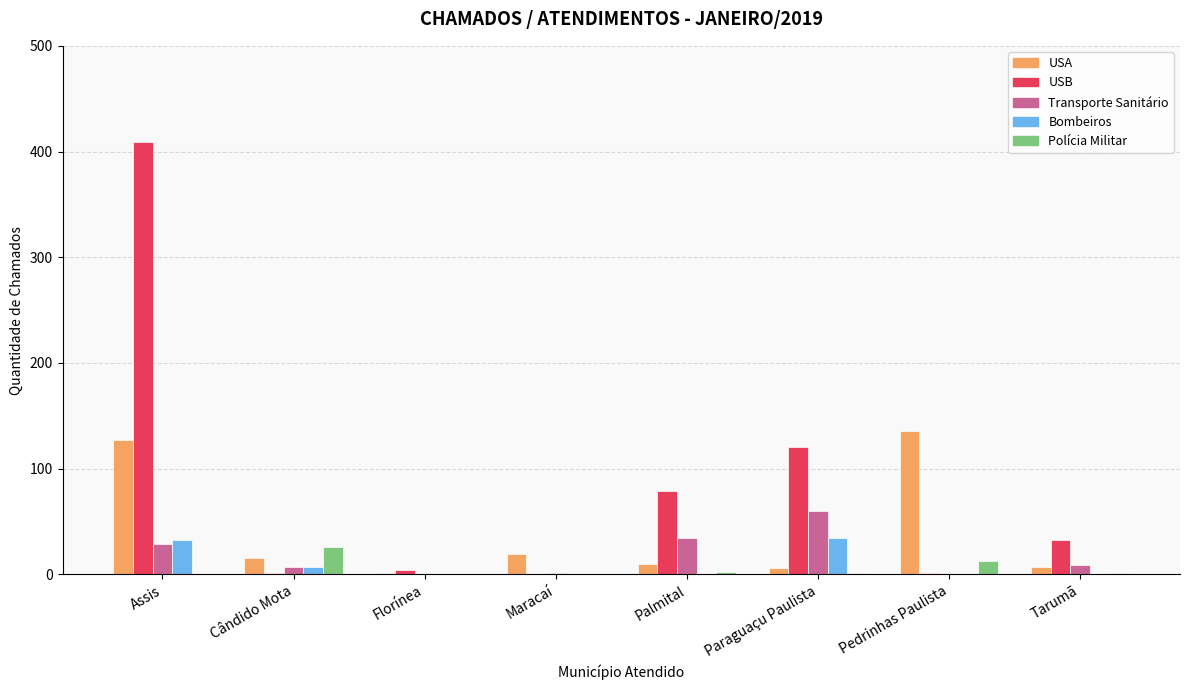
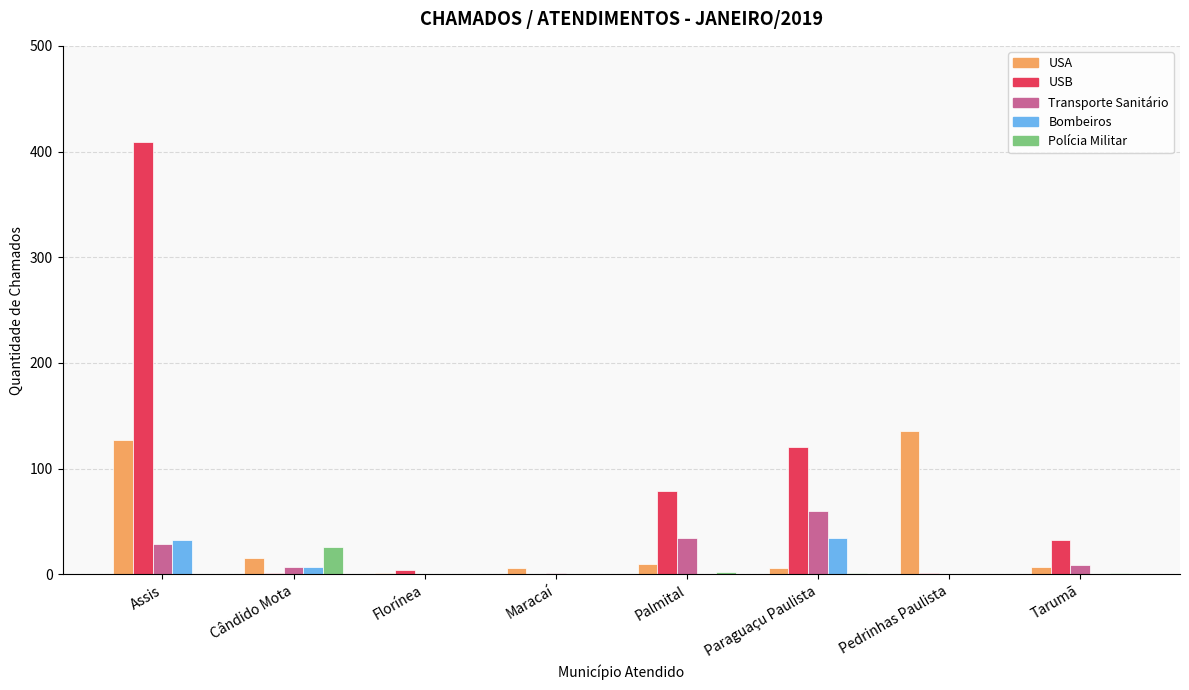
  {
    "USA": {
      "Assis": 127,
      "Cândido Mota": 16,
-     "Maracaí": 19,
+     "Maracaí": 6,
      "Palmital": 10,
      "Paraguaçu Paulista": 6,
      "Pedrinhas Paulista": 136,
      "Tarumã": 7
    },
    "USB": {
      "Assis": 409,
      "Florínea": 4,
      "Maracaí": 0,
      "Palmital": 79,
      "Paraguaçu Paulista": 121,
      "Tarumã": 33
    },
    "Transporte Sanitário": {
      "Assis": 29,
      "Cândido Mota": 7,
      "Florínea": 0,
      "Palmital": 34,
      "Paraguaçu Paulista": 60,
      "Pedrinhas Paulista": 0,
      "Tarumã": 9
    },
    "Bombeiros": {
      "Assis": 33,
      "Cândido Mota": 7,
      "Florínea": 0,
      "Maracaí": 0,
      "Palmital": 0,
      "Paraguaçu Paulista": 34,
      "Pedrinhas Paulista": 0,
      "Tarumã": 0
    },
    "Polícia Militar": {
      "Assis": 0,
      "Cândido Mota": 26,
      "Florínea": 0,
      "Maracaí": 0,
-     "Pedrinhas Paulista": 13
+     "Pedrinhas Paulista": 0
    }
  }
